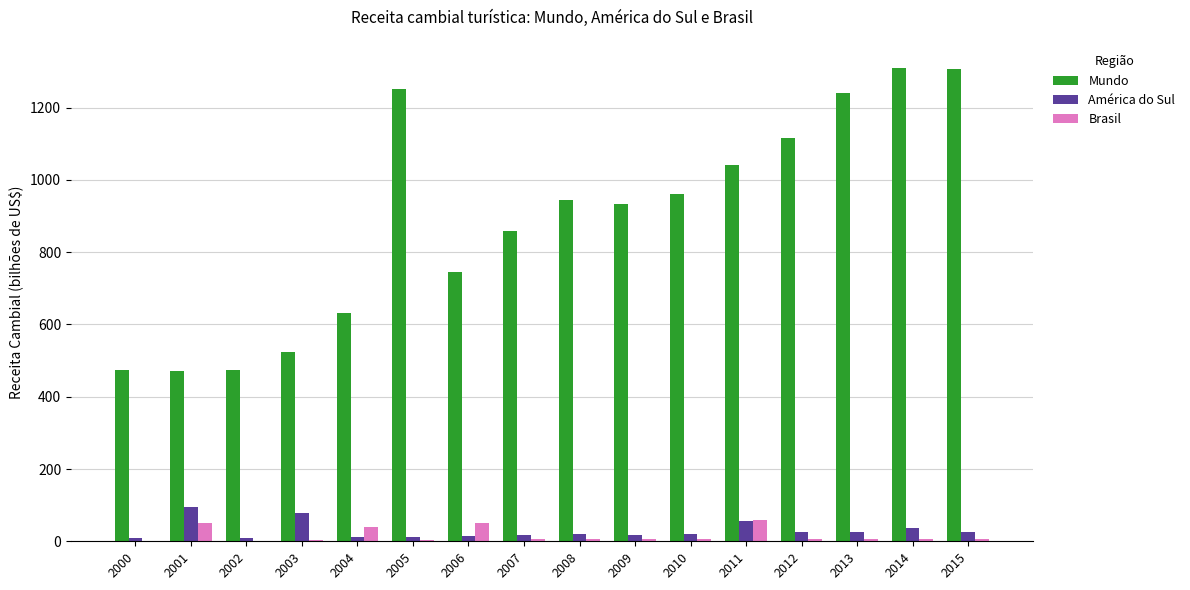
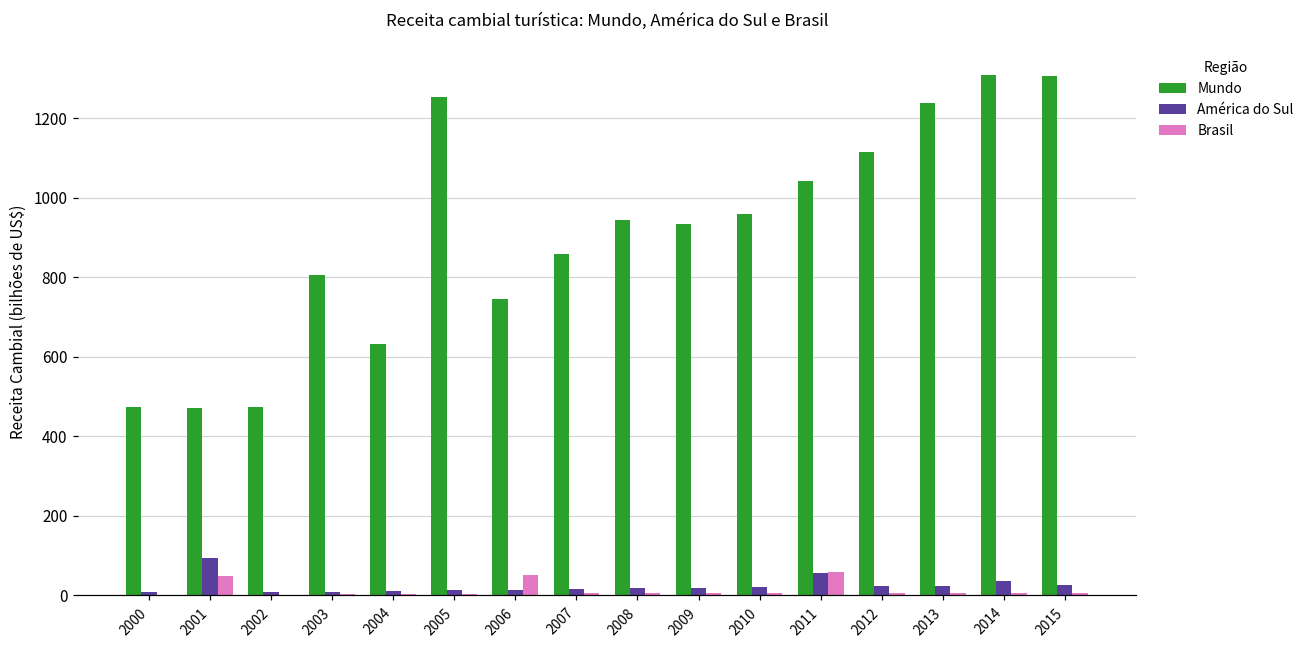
  {
    "Mundo": {
      "2000": 480,
      "2001": 470,
      "2002": 470,
-     "2003": 530,
+     "2003": 810,
      "2004": 630,
      "2005": 1250,
      "2006": 750,
      "2007": 860,
      "2008": 940,
      "2009": 930,
      "2010": 960,
      "2011": 1040,
      "2012": 1120,
      "2013": 1240,
      "2014": 1310,
      "2015": 1310
    },
    "América do Sul": {
      "2000": 10,
      "2001": 90,
      "2002": 10,
-     "2003": 80,
+     "2003": 10,
      "2004": 10,
      "2005": 10,
      "2006": 10,
      "2007": 20,
      "2008": 20,
      "2009": 20,
      "2010": 20,
      "2011": 60,
      "2012": 20,
      "2013": 20,
      "2014": 40,
      "2015": 30
    },
    "Brasil": {
      "2001": 50,
-     "2004": 40,
+     "2004": 0,
      "2006": 50,
      "2011": 60
    }
  }
